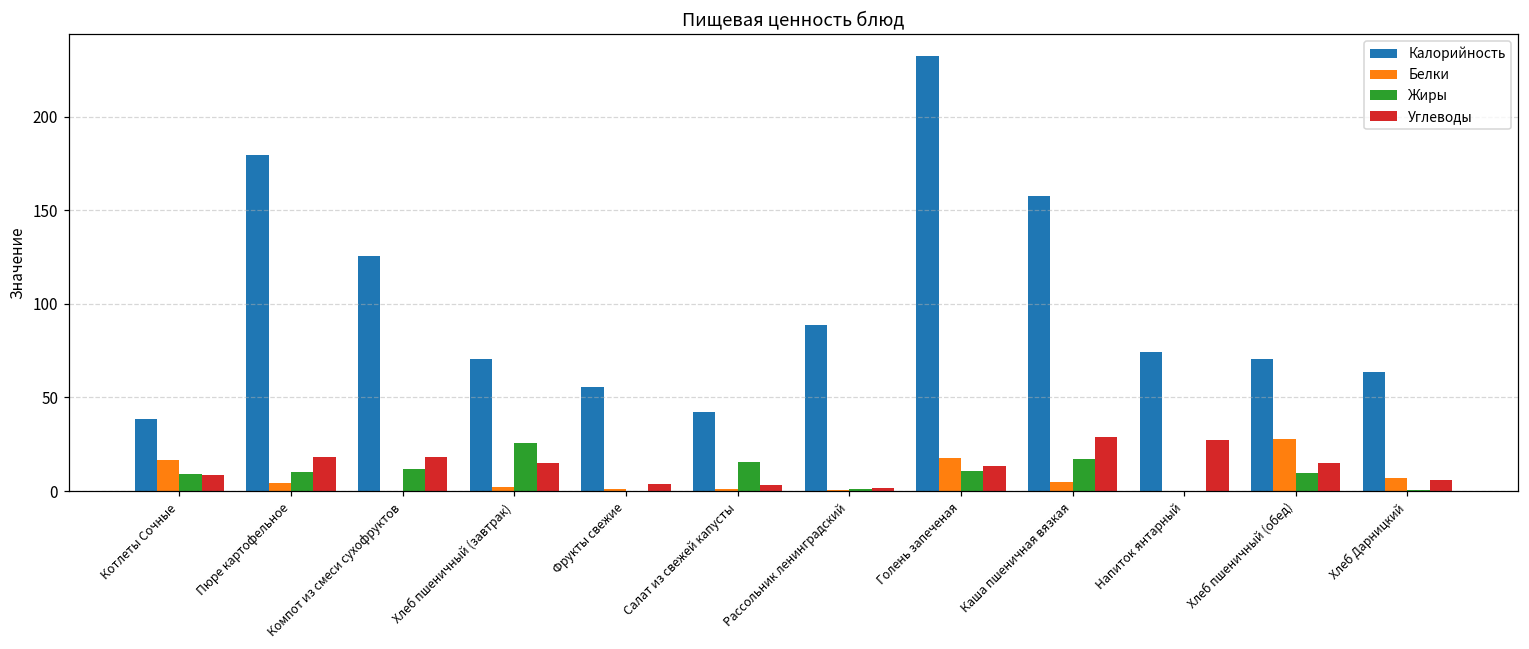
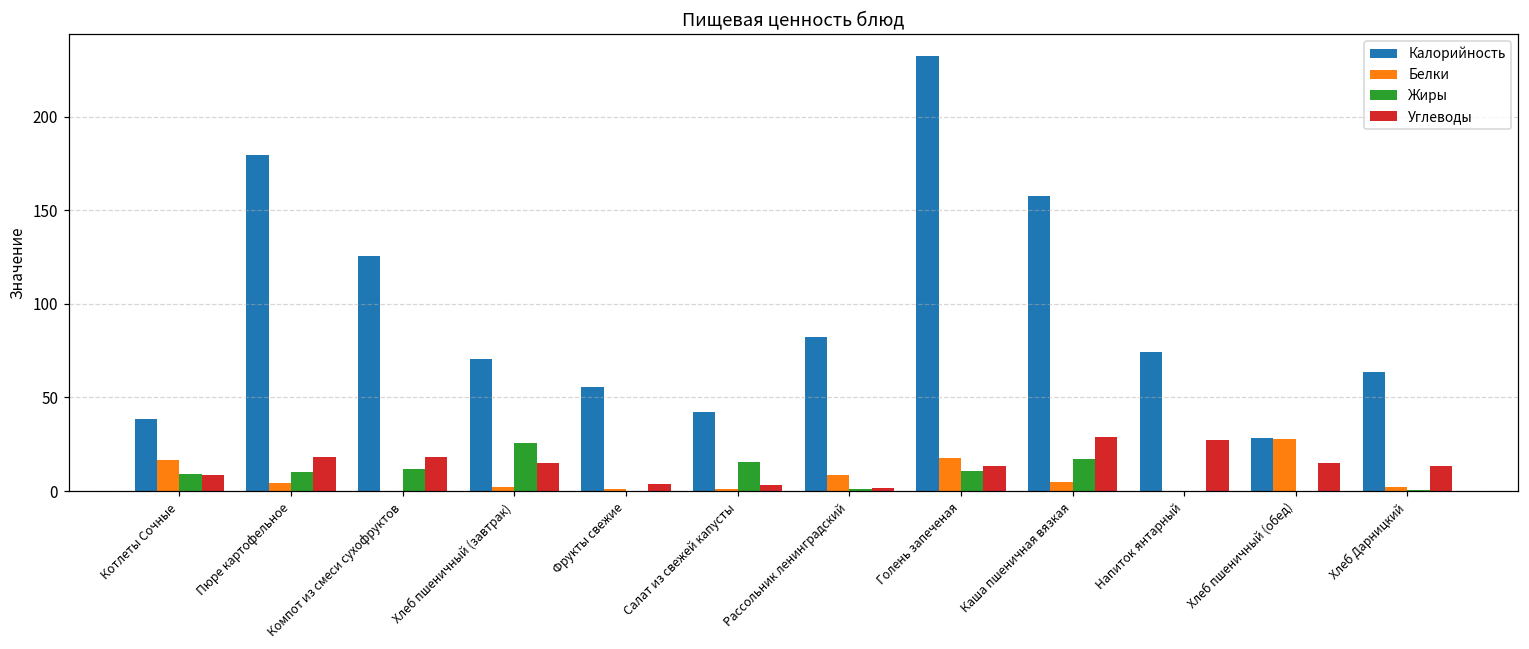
  {
    "Калорийность": {
      "Котлеты Сочные": 38,
      "Пюре картофельное": 179,
      "Компот из смеси сухофруктов": 125,
      "Хлеб пшеничный (завтрак)": 70,
      "Фрукты свежие": 56,
      "Салат из свежей капусты": 42,
-     "Рассольник ленинградский": 89,
+     "Рассольник ленинградский": 82,
      "Голень запеченая": 232,
      "Каша пшеничная вязкая": 158,
      "Напиток янтарный": 74,
-     "Хлеб пшеничный (обед)": 70,
+     "Хлеб пшеничный (обед)": 28,
      "Хлеб Дарницкий": 64
    },
    "Белки": {
      "Котлеты Сочные": 17,
      "Пюре картофельное": 4,
      "Хлеб пшеничный (завтрак)": 2,
-     "Рассольник ленинградский": 0,
+     "Рассольник ленинградский": 8,
      "Голень запеченая": 18,
      "Каша пшеничная вязкая": 5,
      "Хлеб пшеничный (обед)": 28,
-     "Хлеб Дарницкий": 7
+     "Хлеб Дарницкий": 2
    },
    "Жиры": {
      "Котлеты Сочные": 9,
      "Пюре картофельное": 10,
      "Компот из смеси сухофруктов": 12,
      "Хлеб пшеничный (завтрак)": 25,
      "Салат из свежей капусты": 15,
      "Голень запеченая": 11,
      "Каша пшеничная вязкая": 17,
-     "Хлеб пшеничный (обед)": 9
+     "Хлеб пшеничный (обед)": 0
    },
    "Углеводы": {
      "Котлеты Сочные": 8,
      "Пюре картофельное": 18,
      "Компот из смеси сухофруктов": 18,
      "Хлеб пшеничный (завтрак)": 15,
      "Фрукты свежие": 4,
      "Салат из свежей капусты": 3,
      "Голень запеченая": 13,
      "Каша пшеничная вязкая": 29,
      "Напиток янтарный": 27,
      "Хлеб пшеничный (обед)": 15,
-     "Хлеб Дарницкий": 6
+     "Хлеб Дарницкий": 13
    }
  }
